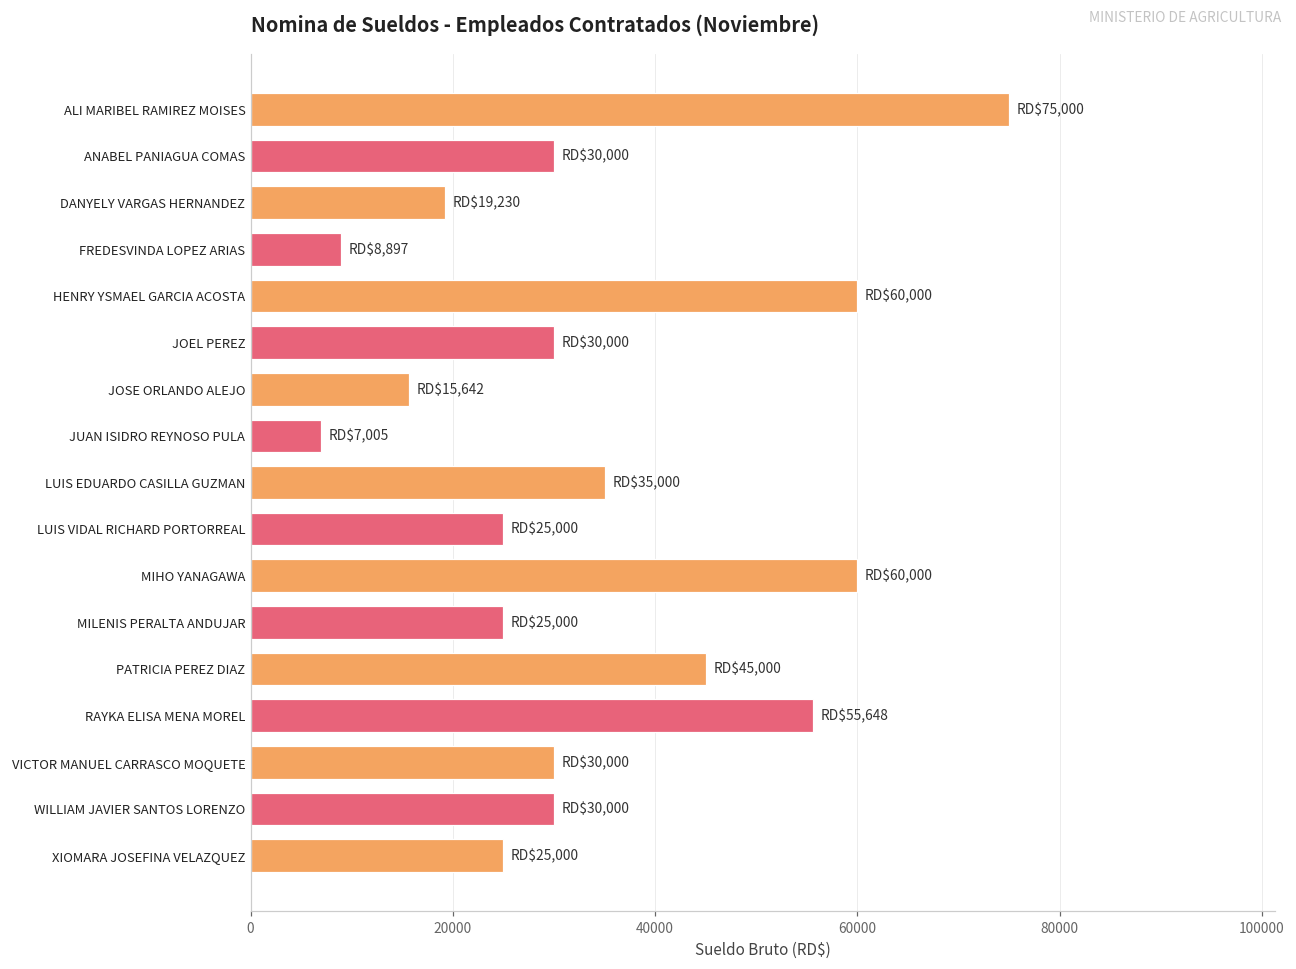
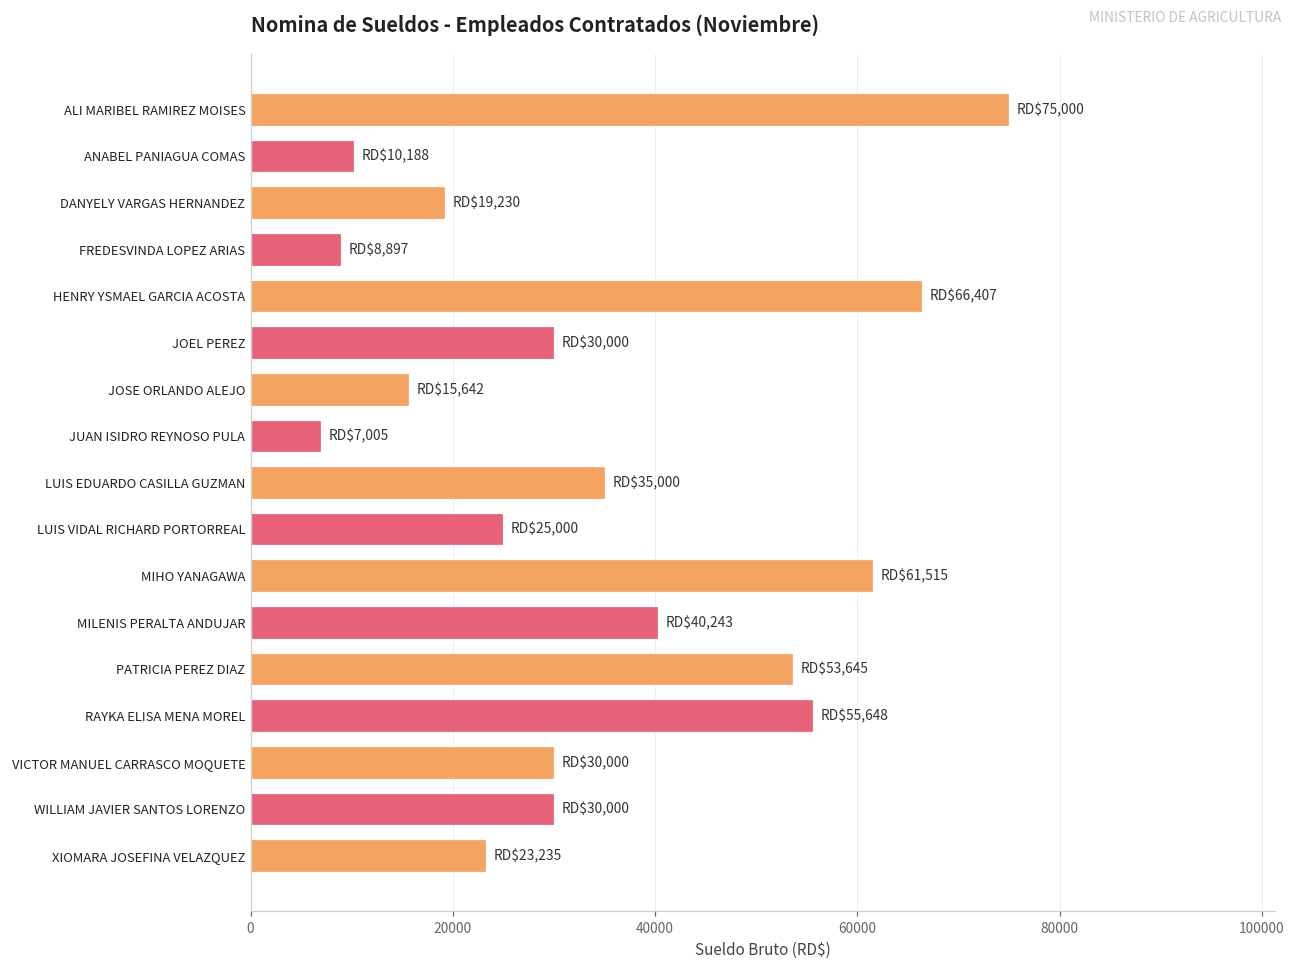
  {
    "ALI MARIBEL RAMIREZ MOISES": "$75,000",
-   "ANABEL PANIAGUA COMAS": "$30,000",
+   "ANABEL PANIAGUA COMAS": "$10,188",
    "DANYELY VARGAS HERNANDEZ": "$19,230",
    "FREDESVINDA LOPEZ ARIAS": "$8,897",
-   "HENRY YSMAEL GARCIA ACOSTA": "$60,000",
+   "HENRY YSMAEL GARCIA ACOSTA": "$66,407",
    "JOEL PEREZ": "$30,000",
    "JOSE ORLANDO ALEJO": "$15,642",
    "JUAN ISIDRO REYNOSO PULA": "$7,005",
    "LUIS EDUARDO CASILLA GUZMAN": "$35,000",
    "LUIS VIDAL RICHARD PORTORREAL": "$25,000",
-   "MIHO YANAGAWA": "$60,000",
-   "MILENIS PERALTA ANDUJAR": "$25,000",
-   "PATRICIA PEREZ DIAZ": "$45,000",
+   "MIHO YANAGAWA": "$61,515",
+   "MILENIS PERALTA ANDUJAR": "$40,243",
+   "PATRICIA PEREZ DIAZ": "$53,645",
    "RAYKA ELISA MENA MOREL": "$55,648",
    "VICTOR MANUEL CARRASCO MOQUETE": "$30,000",
    "WILLIAM JAVIER SANTOS LORENZO": "$30,000",
-   "XIOMARA JOSEFINA VELAZQUEZ": "$25,000"
+   "XIOMARA JOSEFINA VELAZQUEZ": "$23,235"
  }
